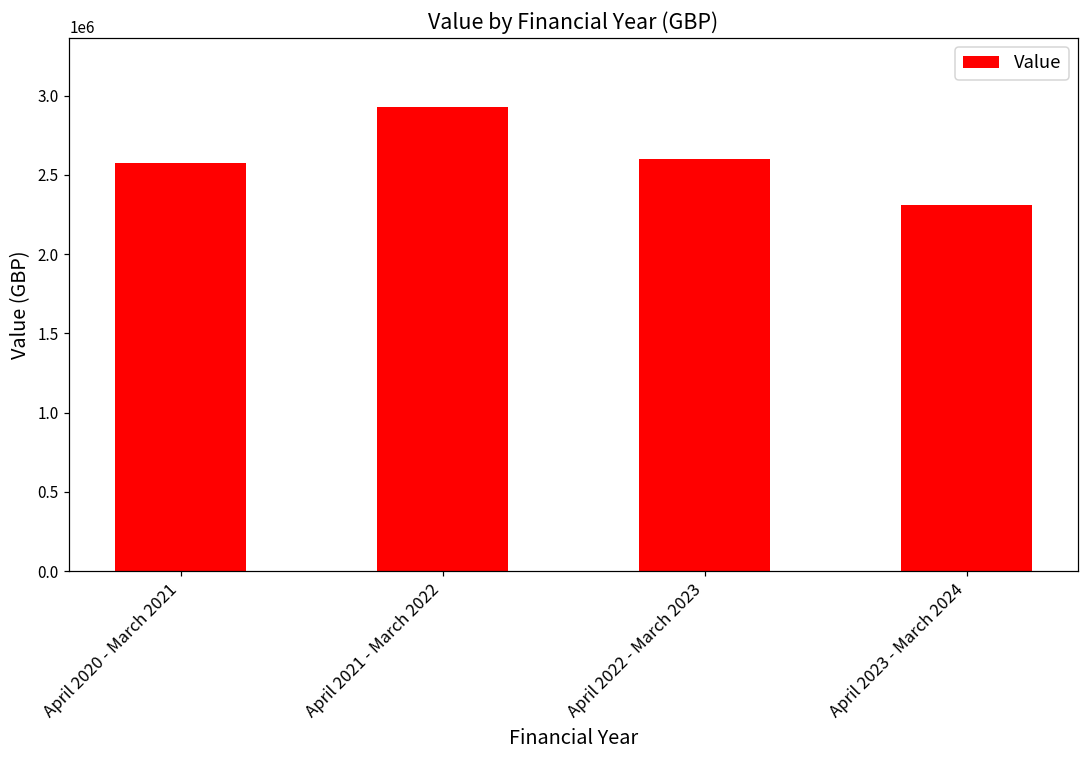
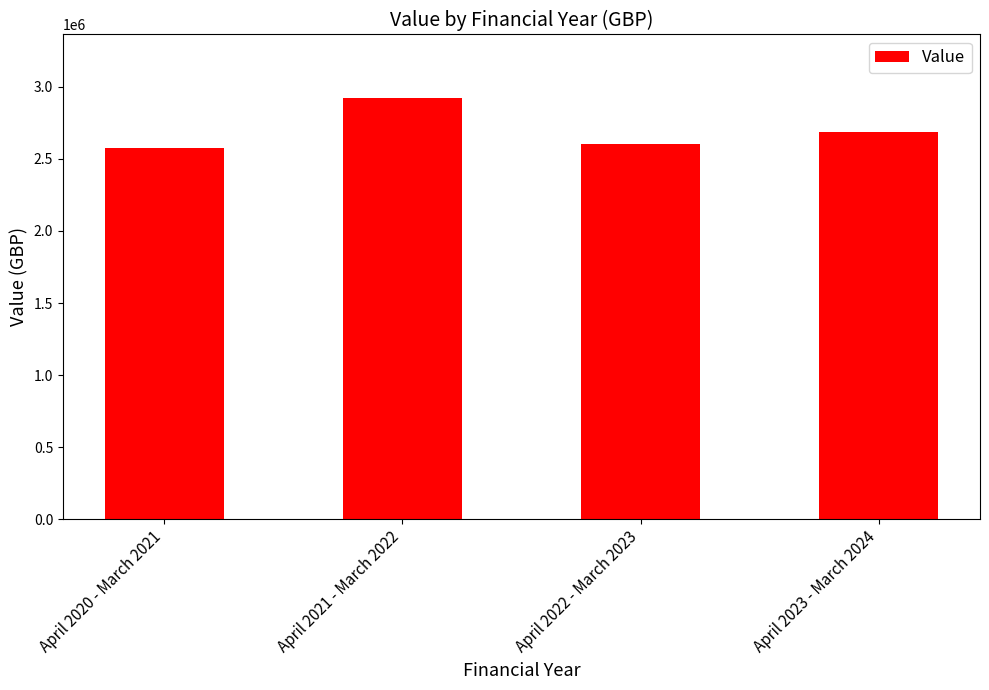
  {
    "April 2020 - March 2021": 2580000,
    "April 2021 - March 2022": 2930000,
    "April 2022 - March 2023": 2600000,
-   "April 2023 - March 2024": 2310000
+   "April 2023 - March 2024": 2690000
  }
